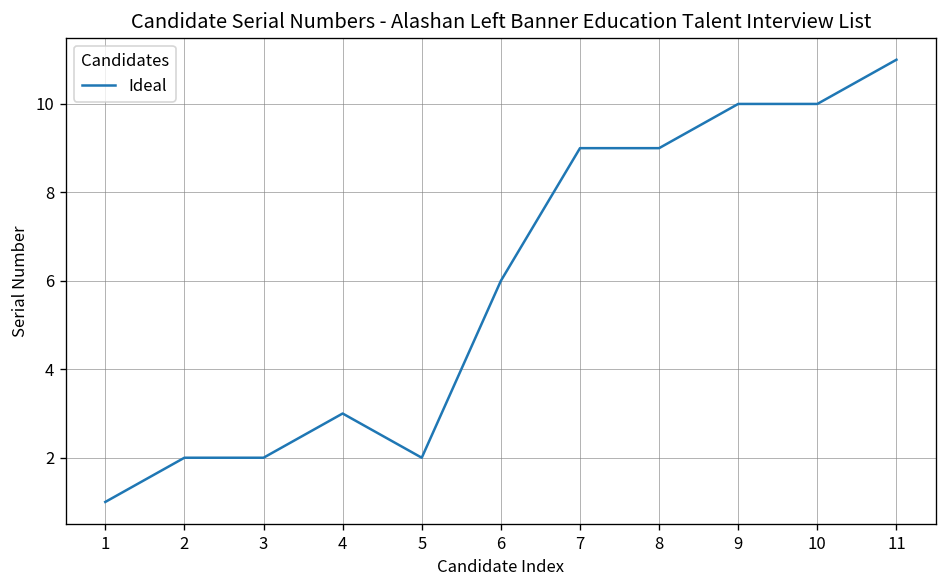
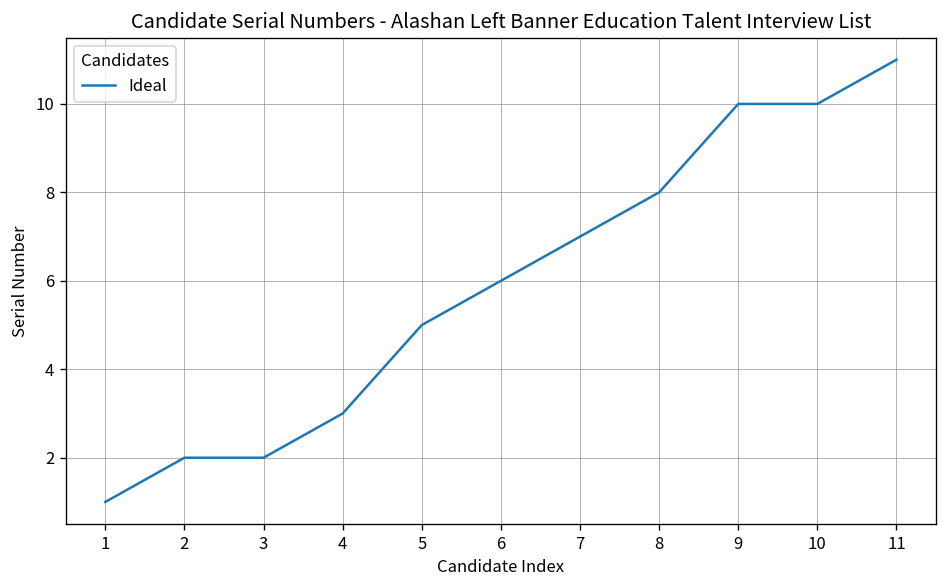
  {
    "1": 1,
    "2": 2,
    "3": 2,
    "4": 3,
-   "5": 2,
+   "5": 5,
    "6": 6,
-   "7": 9,
-   "8": 9,
+   "7": 7,
+   "8": 8,
    "9": 10,
    "10": 10,
    "11": 11
  }
